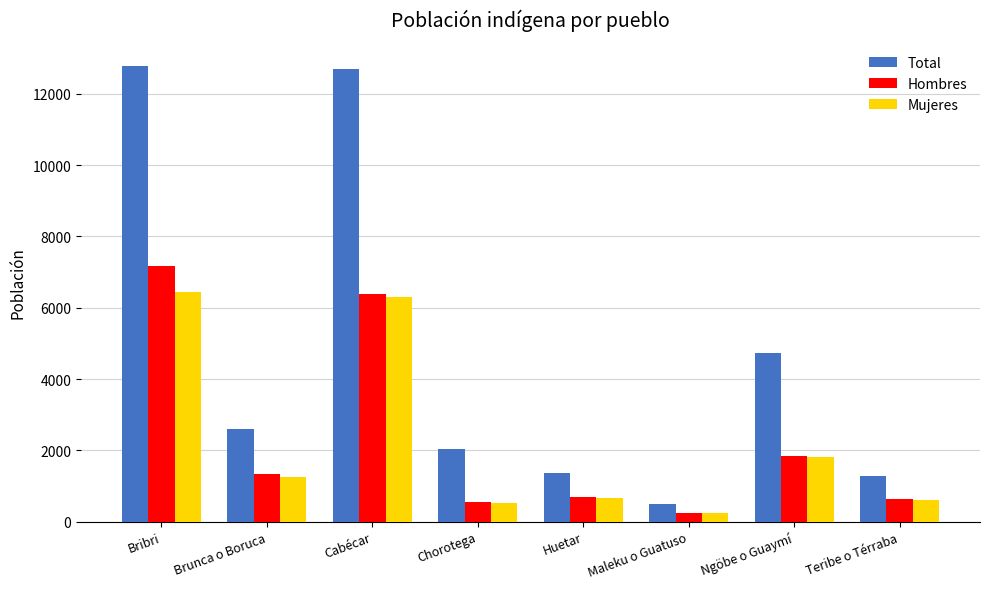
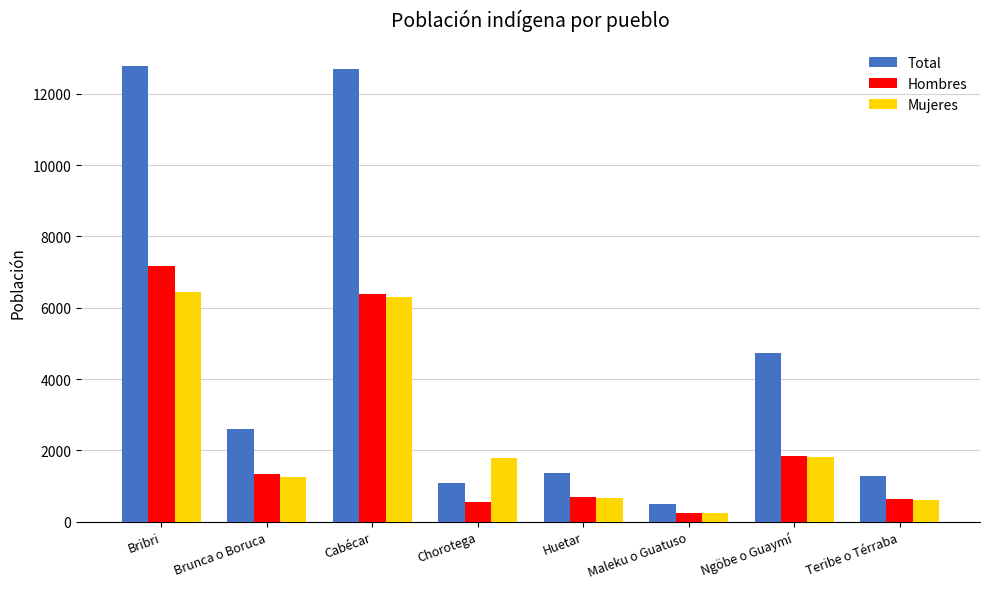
  {
    "Total": {
      "Bribri": 12800,
      "Brunca o Boruca": 2600,
      "Cabécar": 12700,
-     "Chorotega": 2000,
+     "Chorotega": 1100,
      "Huetar": 1400,
      "Maleku o Guatuso": 500,
      "Ngöbe o Guaymí": 4700,
      "Teribe o Térraba": 1300
    },
    "Hombres": {
      "Bribri": 7200,
      "Brunca o Boruca": 1300,
      "Cabécar": 6400,
      "Chorotega": 600,
      "Huetar": 700,
      "Maleku o Guatuso": 300,
      "Ngöbe o Guaymí": 1800,
      "Teribe o Térraba": 600
    },
    "Mujeres": {
      "Bribri": 6400,
      "Brunca o Boruca": 1300,
      "Cabécar": 6300,
-     "Chorotega": 500,
+     "Chorotega": 1800,
      "Huetar": 700,
      "Maleku o Guatuso": 200,
      "Ngöbe o Guaymí": 1800,
      "Teribe o Térraba": 600
    }
  }
